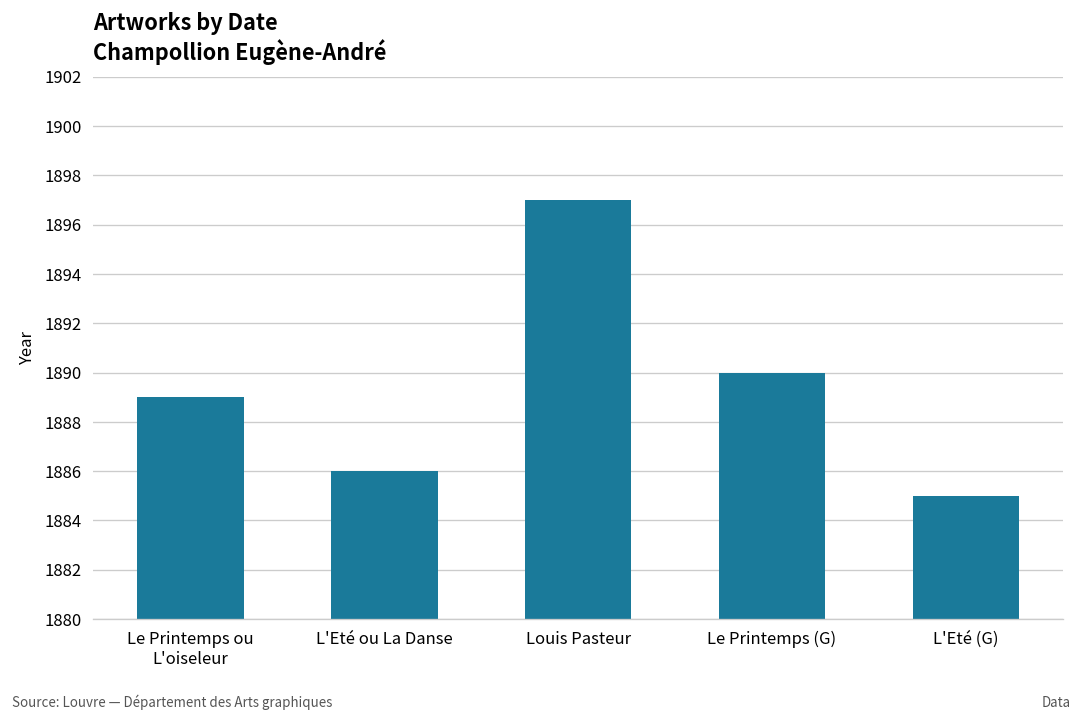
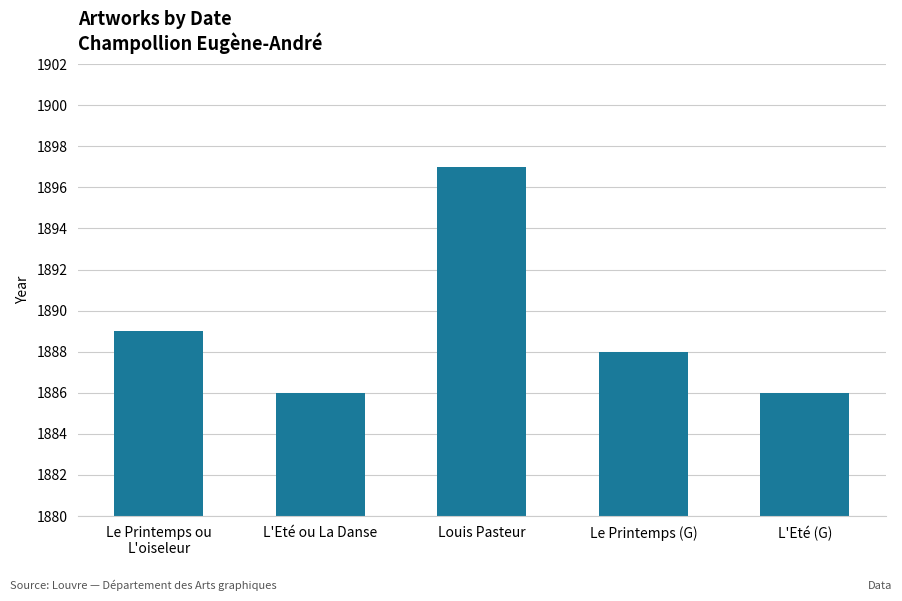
  {
    "Le Printemps ou L'oiseleur": 1889,
    "L'Eté ou La Danse": 1886,
    "Louis Pasteur": 1897,
-   "Le Printemps (G)": 1890,
-   "L'Eté (G)": 1885
+   "Le Printemps (G)": 1888,
+   "L'Eté (G)": 1886
  }
